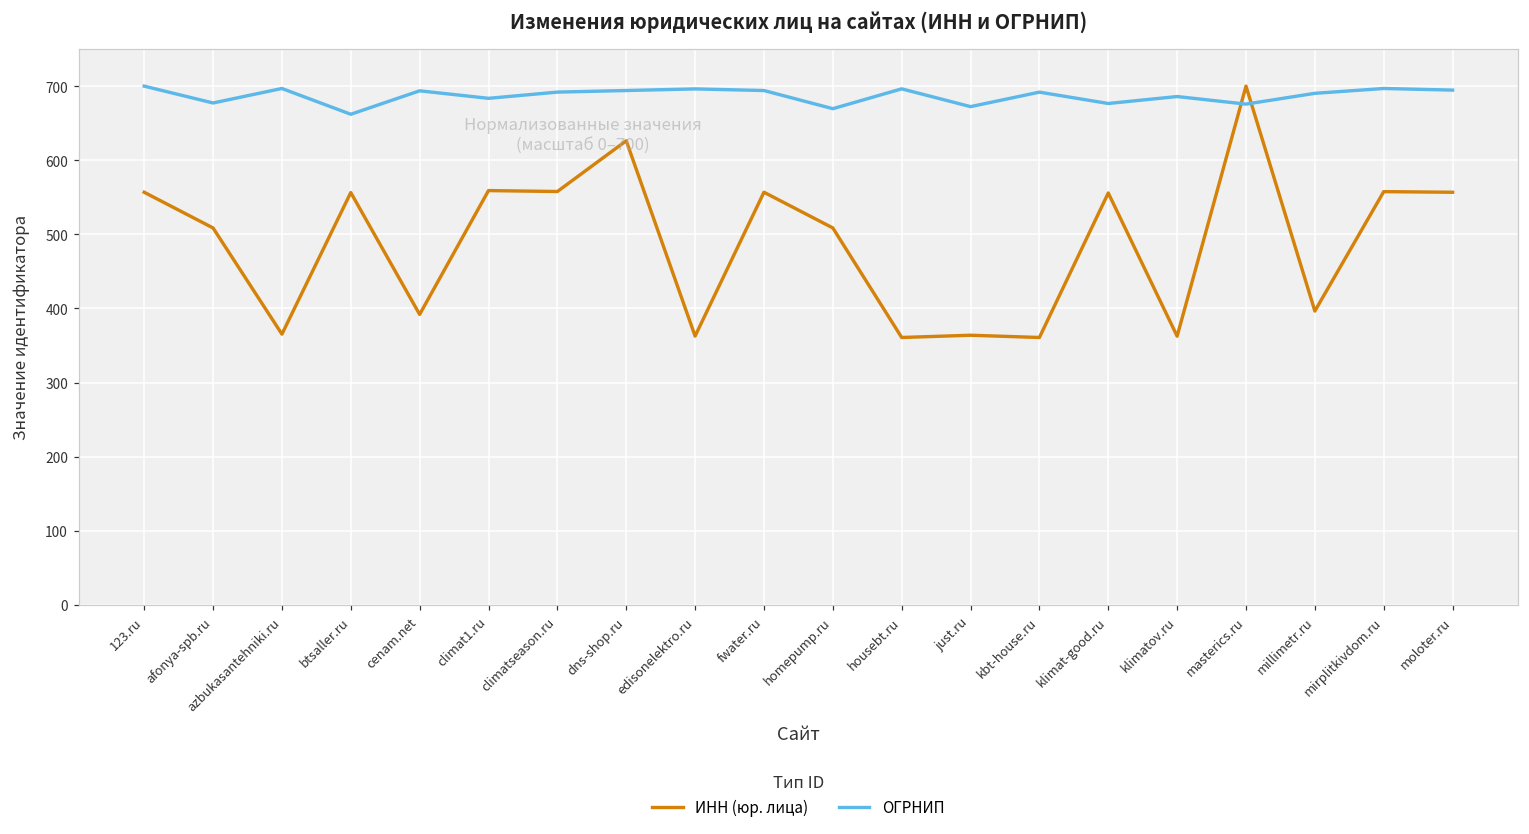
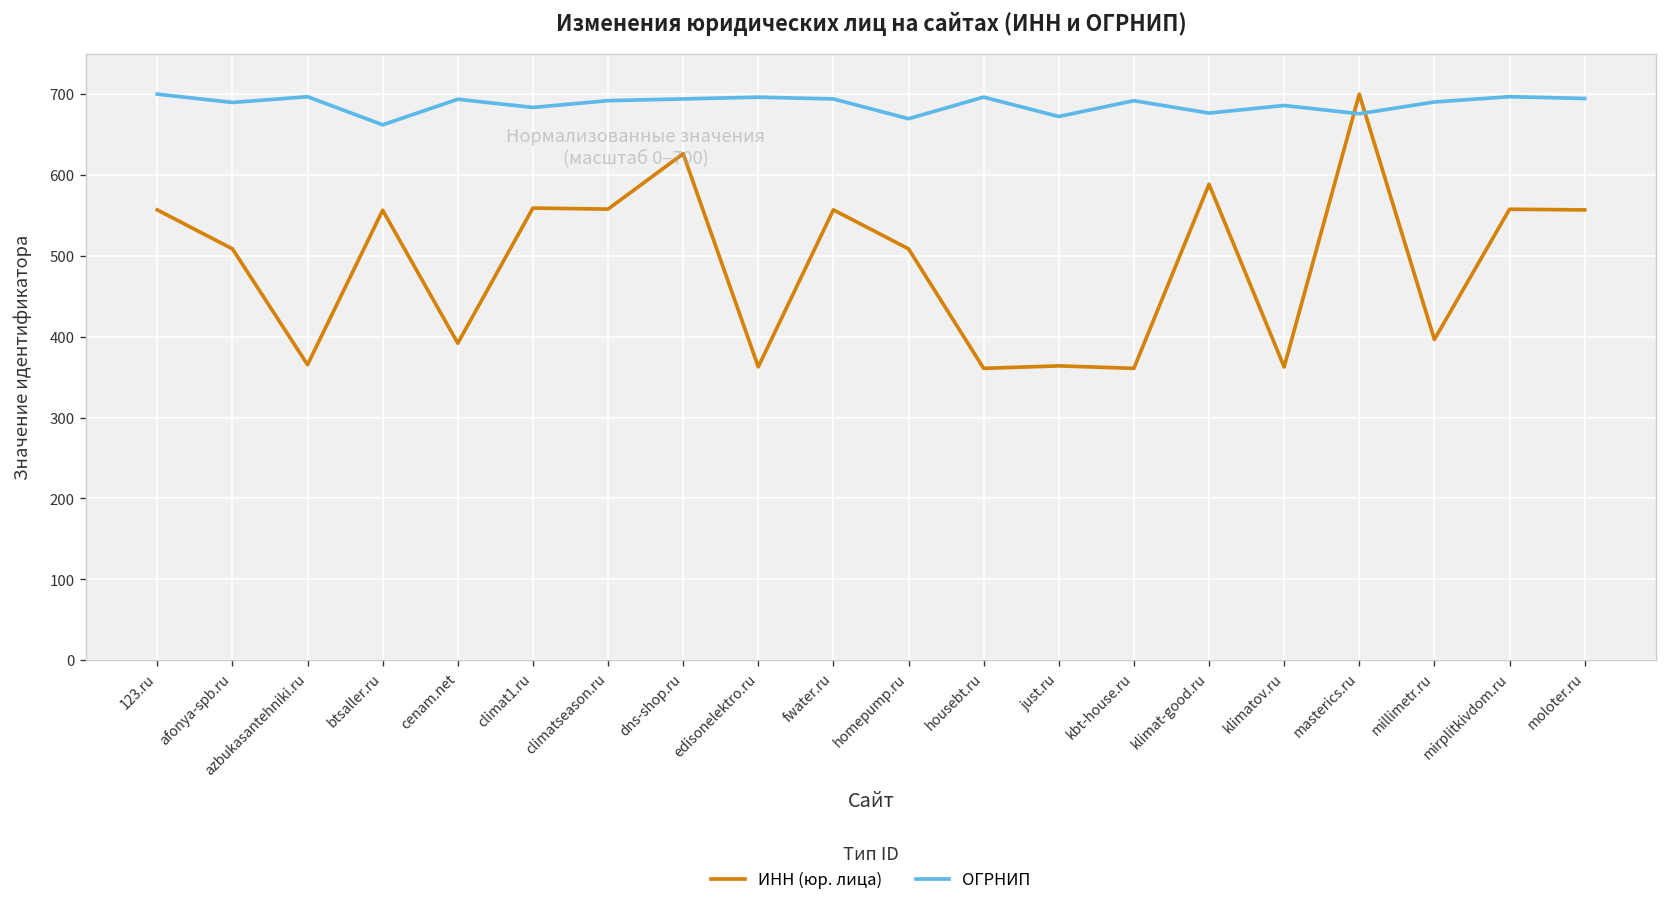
  {
    "ИНН (юр. лица)": {
      "123.ru": 560,
      "afonya-spb.ru": 510,
      "azbukasantehniki.ru": 370,
      "btsaller.ru": 560,
      "cenam.net": 390,
      "climat1.ru": 560,
      "climatseason.ru": 560,
      "edisonelektro.ru": 360,
      "fwater.ru": 560,
      "homepump.ru": 510,
      "housebt.ru": 360,
      "just.ru": 360,
      "kbt-house.ru": 360,
-     "klimat-good.ru": 560,
+     "klimat-good.ru": 590,
      "klimatov.ru": 360,
      "masterics.ru": 700,
      "millimetr.ru": 400,
      "mirplitkivdom.ru": 560,
      "moloter.ru": 560
    },
    "ОГРНИП": {
      "123.ru": 700,
-     "afonya-spb.ru": 680,
+     "afonya-spb.ru": 690,
      "azbukasantehniki.ru": 700,
      "btsaller.ru": 660,
      "cenam.net": 690,
      "climat1.ru": 680,
      "climatseason.ru": 690,
      "dns-shop.ru": 690,
      "edisonelektro.ru": 700,
      "fwater.ru": 690,
      "homepump.ru": 670,
      "housebt.ru": 700,
      "just.ru": 670,
      "kbt-house.ru": 690,
      "klimat-good.ru": 680,
      "klimatov.ru": 690,
      "masterics.ru": 680,
      "millimetr.ru": 690,
      "mirplitkivdom.ru": 700,
      "moloter.ru": 690
    }
  }
